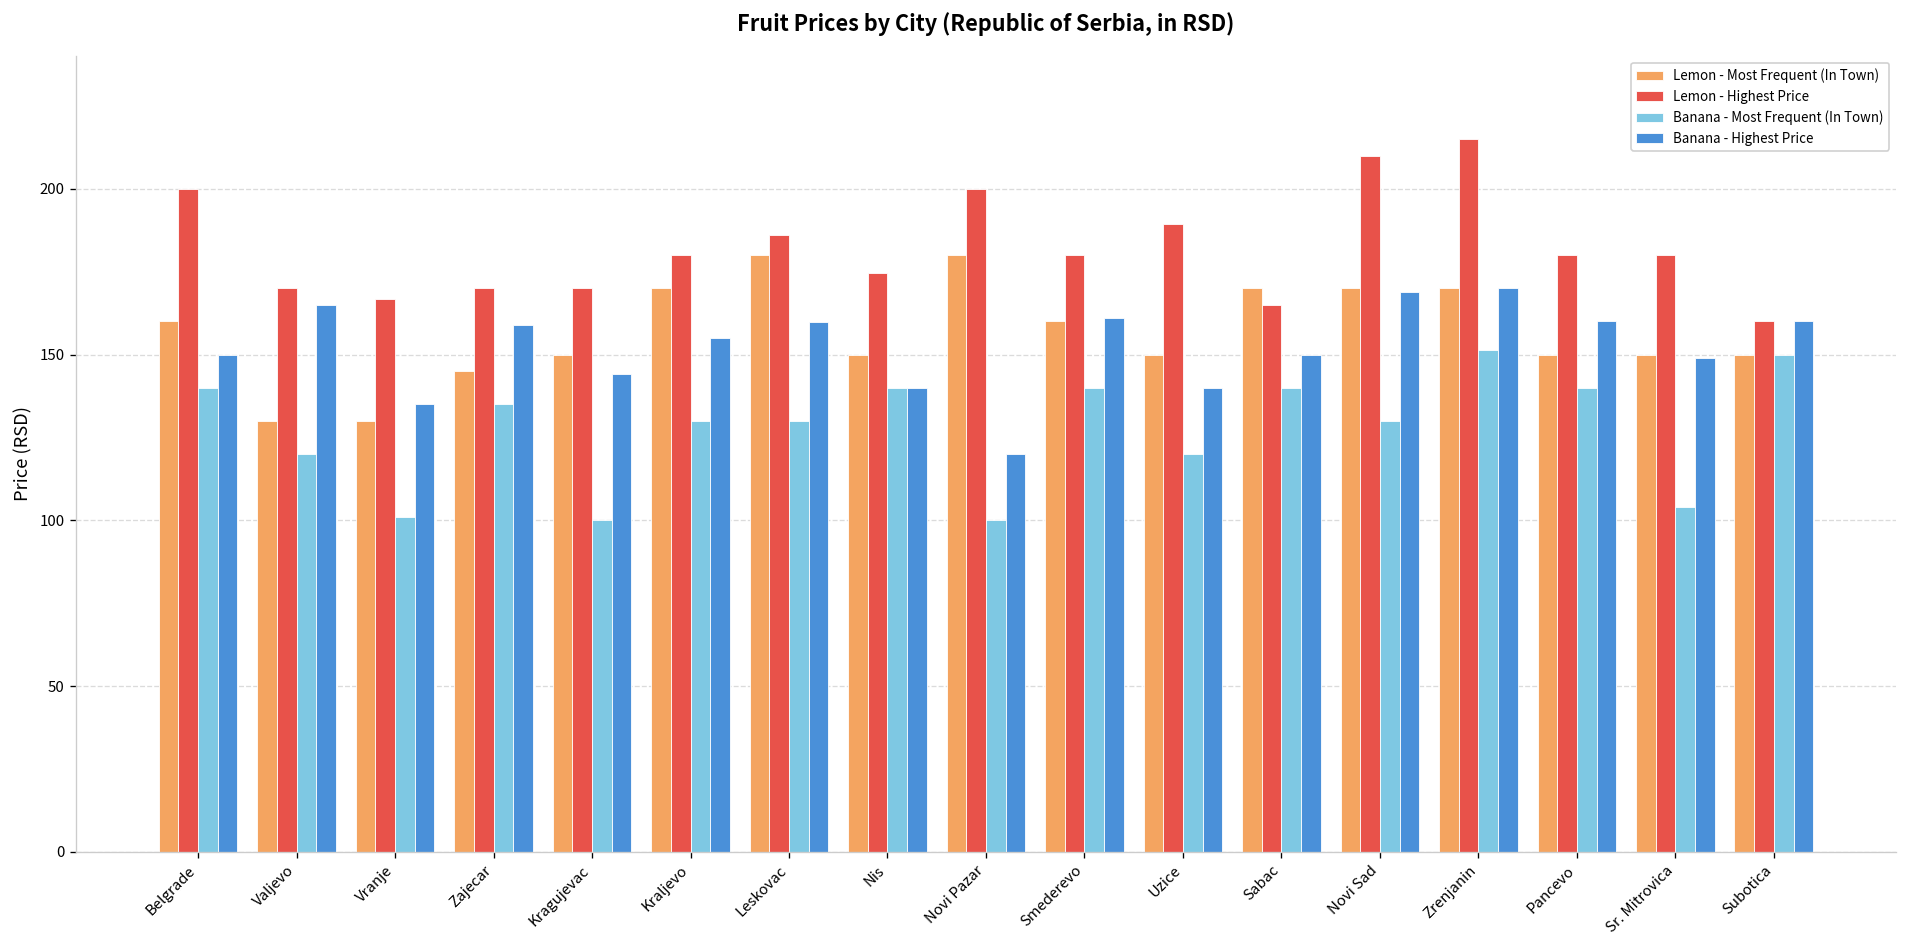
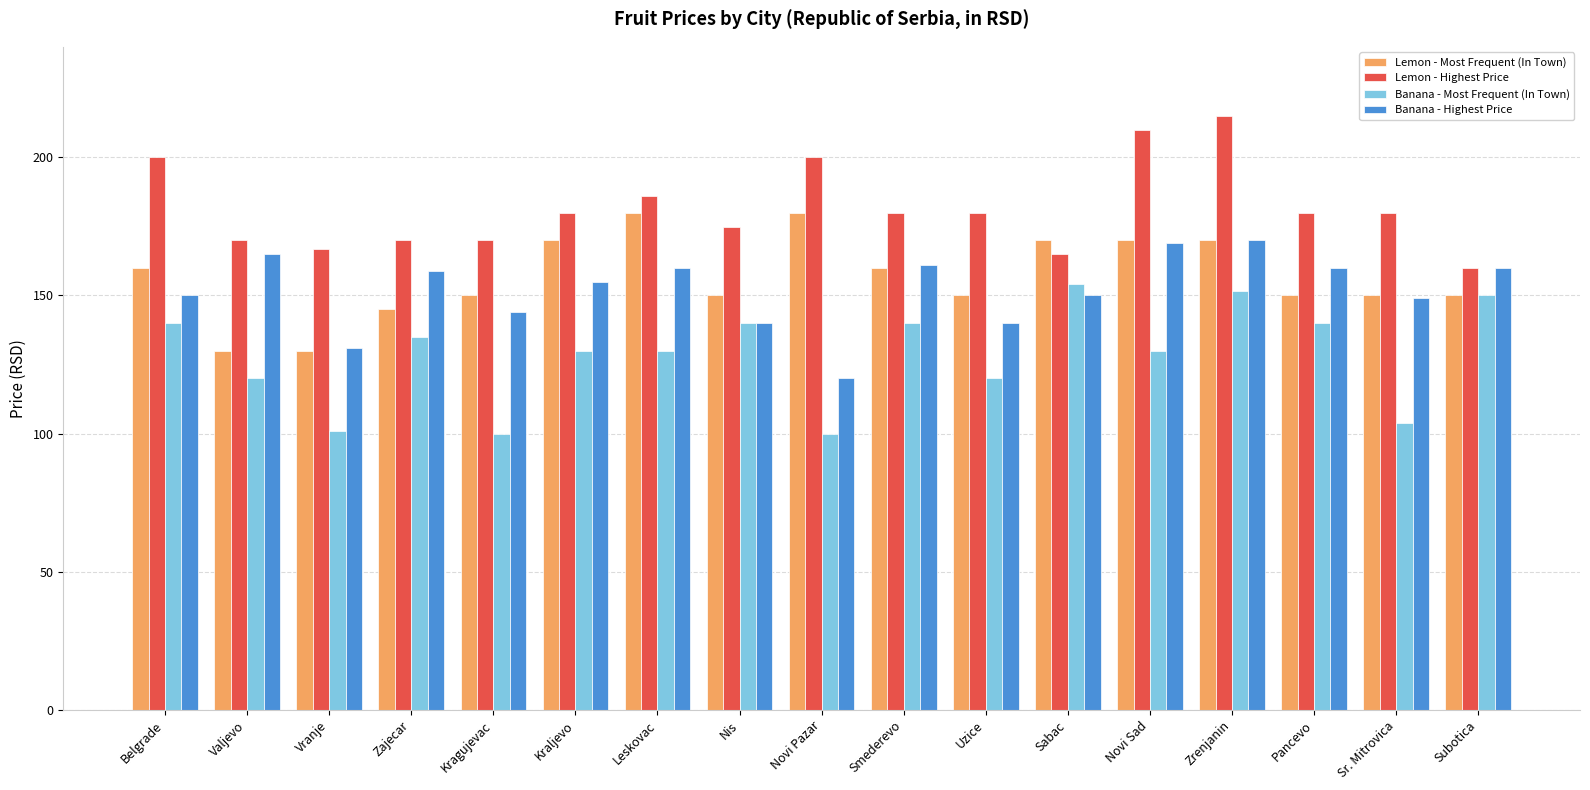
  {
    "Lemon - Most Frequent (In Town)": {
      "Belgrade": 160,
      "Valjevo": 130,
      "Vranje": 130,
      "Zajecar": 145,
      "Kragujevac": 150,
      "Kraljevo": 170,
      "Leskovac": 180,
      "Nis": 150,
      "Novi Pazar": 180,
      "Smederevo": 160,
      "Uzice": 150,
      "Sabac": 170,
      "Novi Sad": 170,
      "Zrenjanin": 170,
      "Pancevo": 150,
      "Sr. Mitrovica": 150,
      "Subotica": 150
    },
    "Lemon - Highest Price": {
      "Belgrade": 200,
      "Valjevo": 170,
      "Vranje": 167,
      "Zajecar": 170,
      "Kragujevac": 170,
      "Kraljevo": 180,
      "Leskovac": 186,
      "Nis": 175,
      "Novi Pazar": 200,
      "Smederevo": 180,
-     "Uzice": 189,
+     "Uzice": 180,
      "Sabac": 165,
      "Novi Sad": 210,
      "Zrenjanin": 215,
      "Pancevo": 180,
      "Sr. Mitrovica": 180,
      "Subotica": 160
    },
    "Banana - Most Frequent (In Town)": {
      "Belgrade": 140,
      "Valjevo": 120,
      "Vranje": 101,
      "Zajecar": 135,
      "Kragujevac": 100,
      "Kraljevo": 130,
      "Leskovac": 130,
      "Nis": 140,
      "Novi Pazar": 100,
      "Smederevo": 140,
      "Uzice": 120,
-     "Sabac": 140,
+     "Sabac": 154,
      "Novi Sad": 130,
      "Zrenjanin": 151,
      "Pancevo": 140,
      "Sr. Mitrovica": 104,
      "Subotica": 150
    },
    "Banana - Highest Price": {
      "Belgrade": 150,
      "Valjevo": 165,
-     "Vranje": 135,
+     "Vranje": 131,
      "Zajecar": 159,
      "Kragujevac": 144,
      "Kraljevo": 155,
      "Leskovac": 160,
      "Nis": 140,
      "Novi Pazar": 120,
      "Smederevo": 161,
      "Uzice": 140,
      "Sabac": 150,
      "Novi Sad": 169,
      "Zrenjanin": 170,
      "Pancevo": 160,
      "Sr. Mitrovica": 149,
      "Subotica": 160
    }
  }
